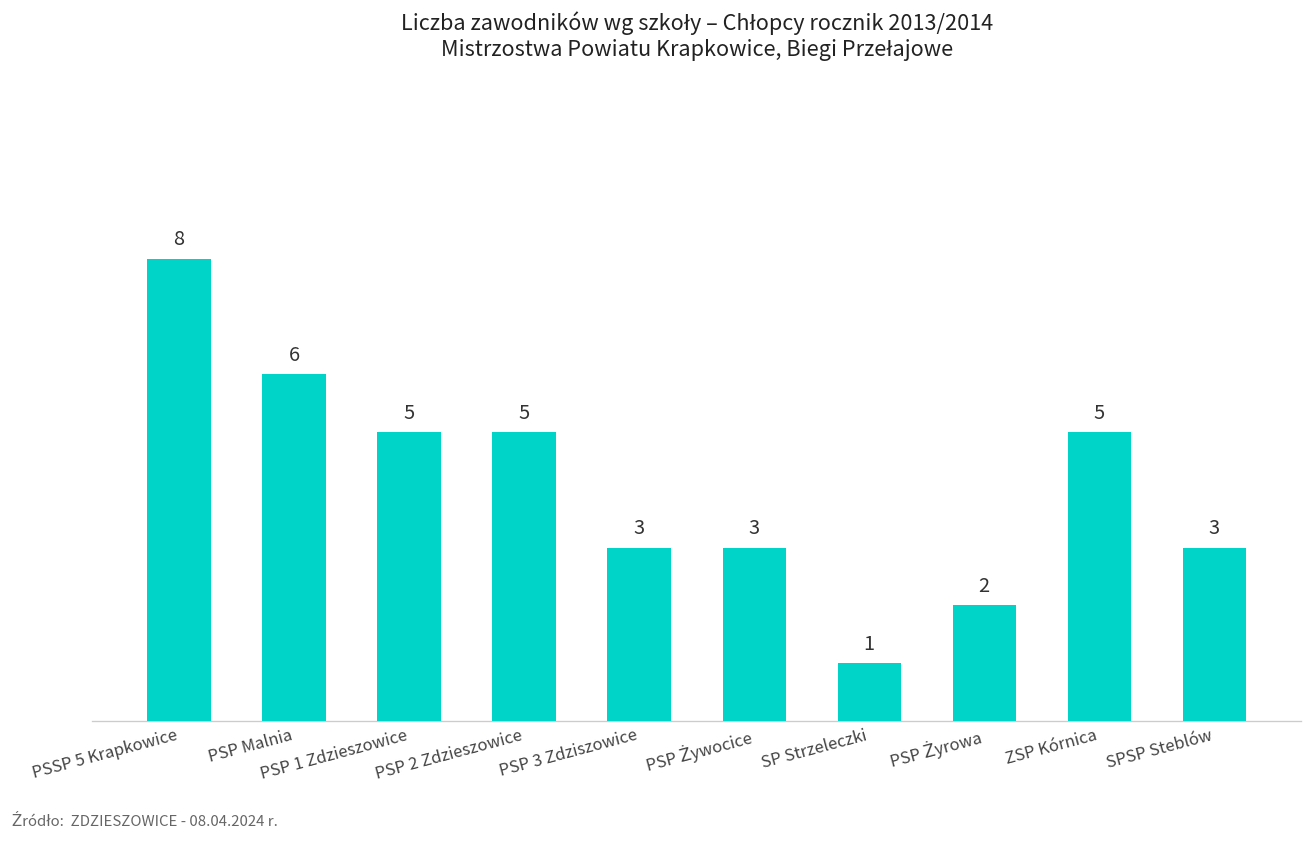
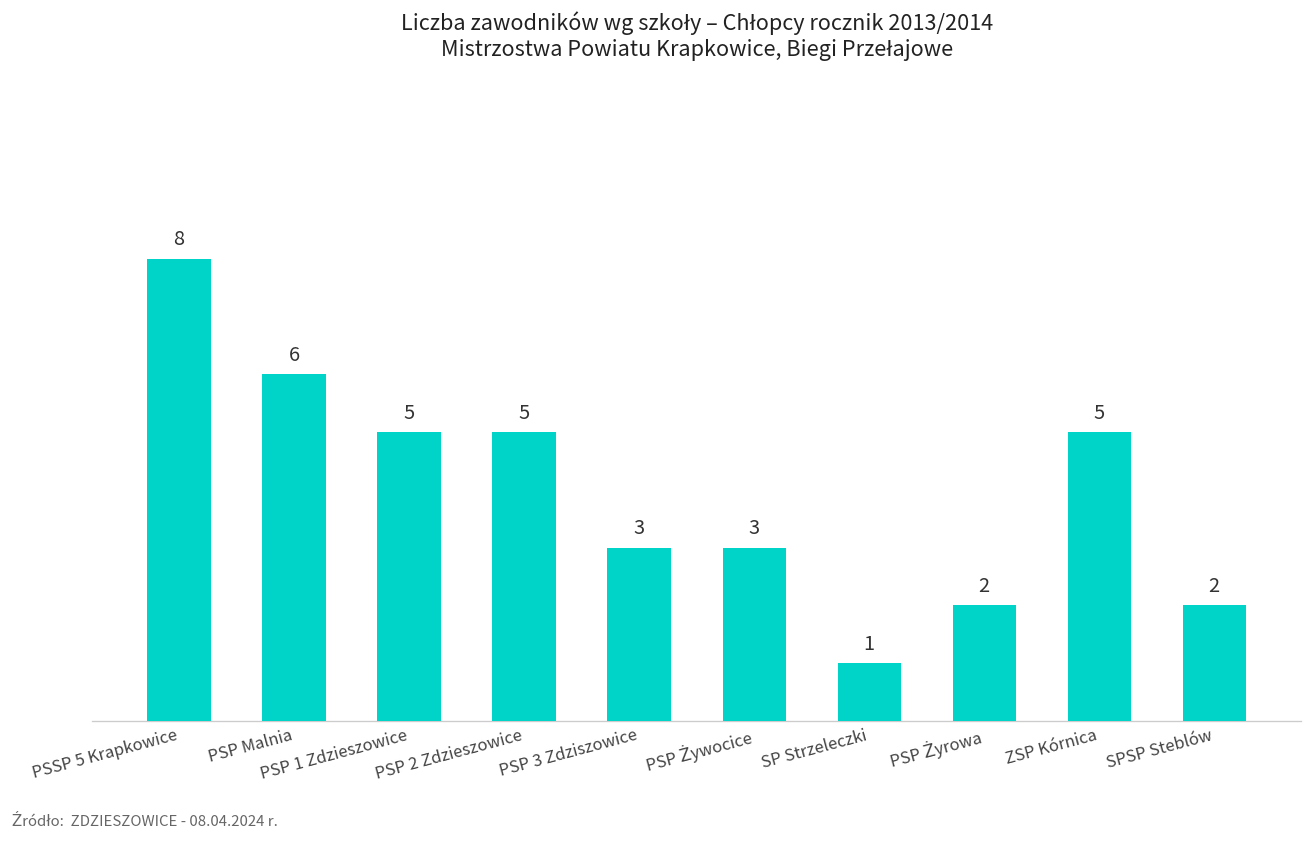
  {
    "PSSP 5 Krapkowice": 8,
    "PSP Malnia": 6,
    "PSP 1 Zdzieszowice": 5,
    "PSP 2 Zdzieszowice": 5,
    "PSP 3 Zdziszowice": 3,
    "PSP Żywocice": 3,
    "SP Strzeleczki": 1,
    "PSP Żyrowa": 2,
    "ZSP Kórnica": 5,
-   "SPSP Steblów": 3
+   "SPSP Steblów": 2
  }
